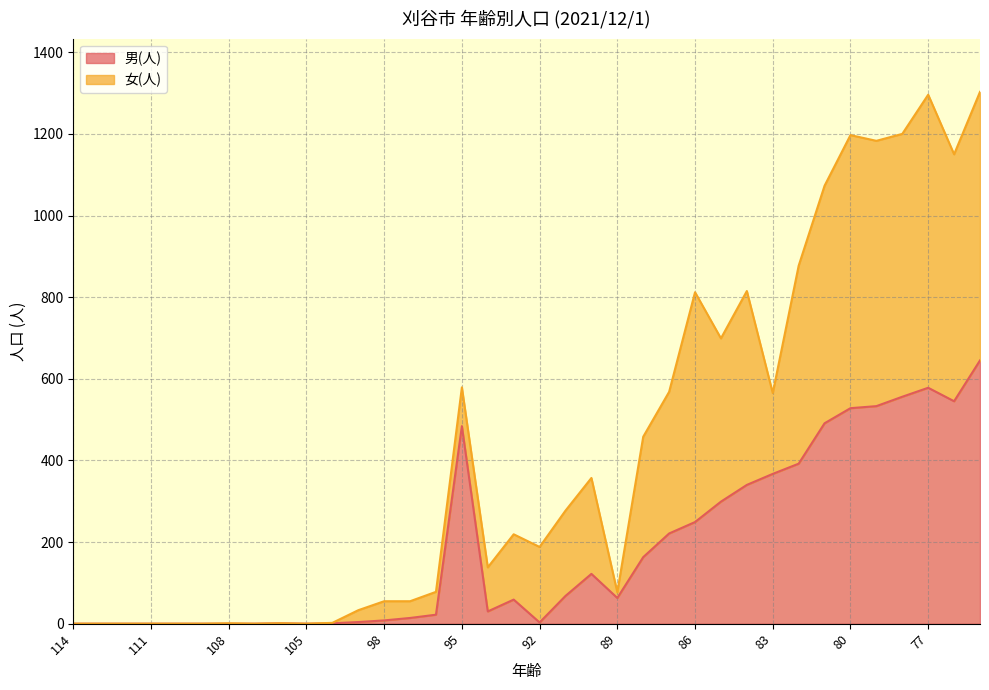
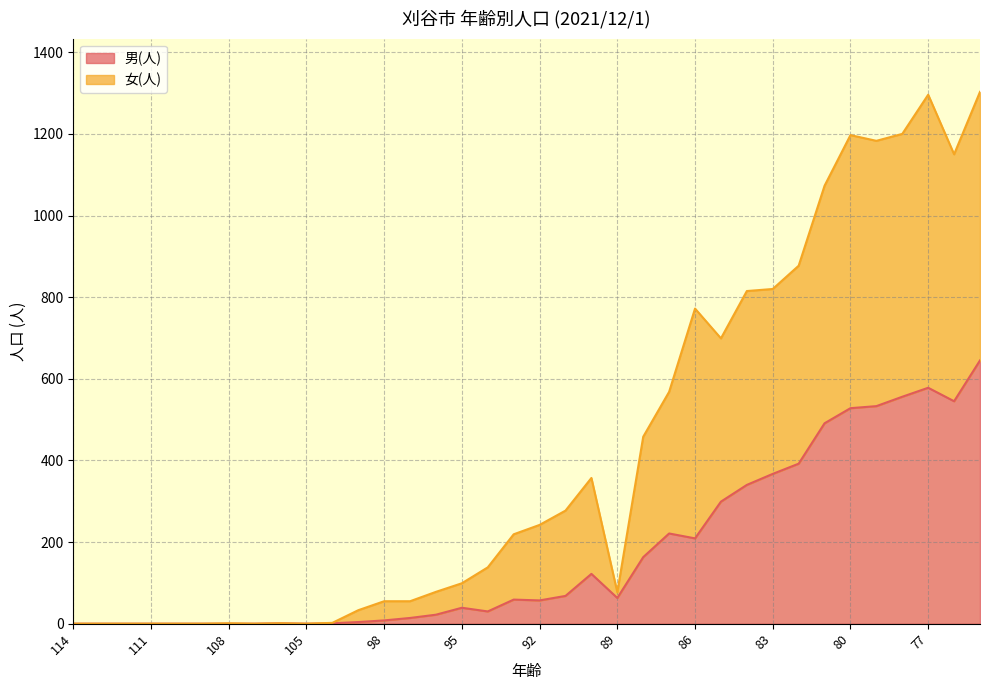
  {
    "男(人)": {
      "98": 10,
-     "95": 480,
-     "92": 0,
+     "95": 40,
+     "92": 60,
      "89": 60,
-     "86": 250,
+     "86": 210,
      "83": 370,
      "80": 530,
      "77": 580
    },
    "女(人)": {
      "98": 50,
-     "95": 100,
+     "95": 60,
      "92": 190,
      "89": 10,
      "86": 560,
-     "83": 200,
+     "83": 450,
      "80": 670,
      "77": 720
    }
  }
